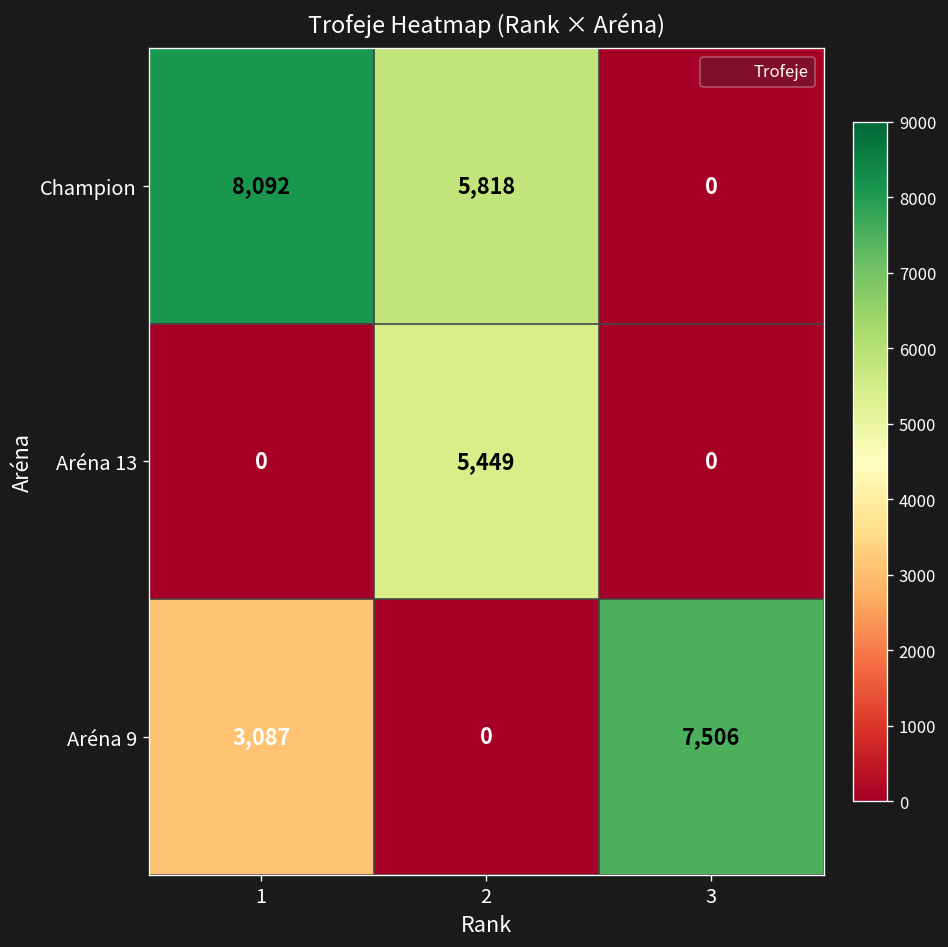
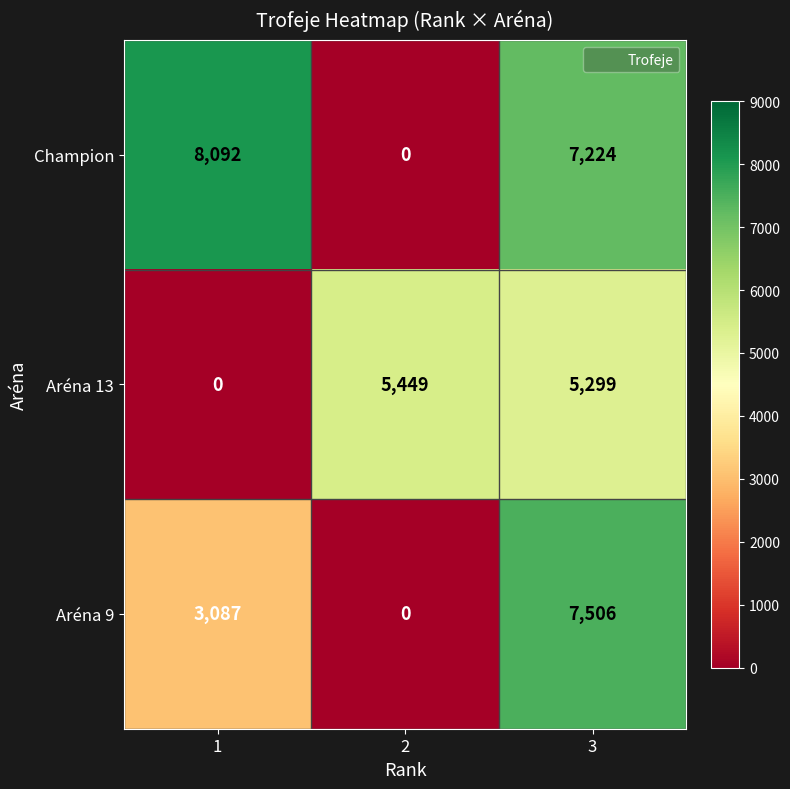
  {
    "Champion": {
      "1": "8,092",
-     "2": "5,818",
-     "3": "0"
+     "2": "0",
+     "3": "7,224"
    },
    "Aréna 13": {
      "1": "0",
      "2": "5,449",
-     "3": "0"
+     "3": "5,299"
    },
    "Aréna 9": {
      "1": "3,087",
      "2": "0",
      "3": "7,506"
    }
  }
